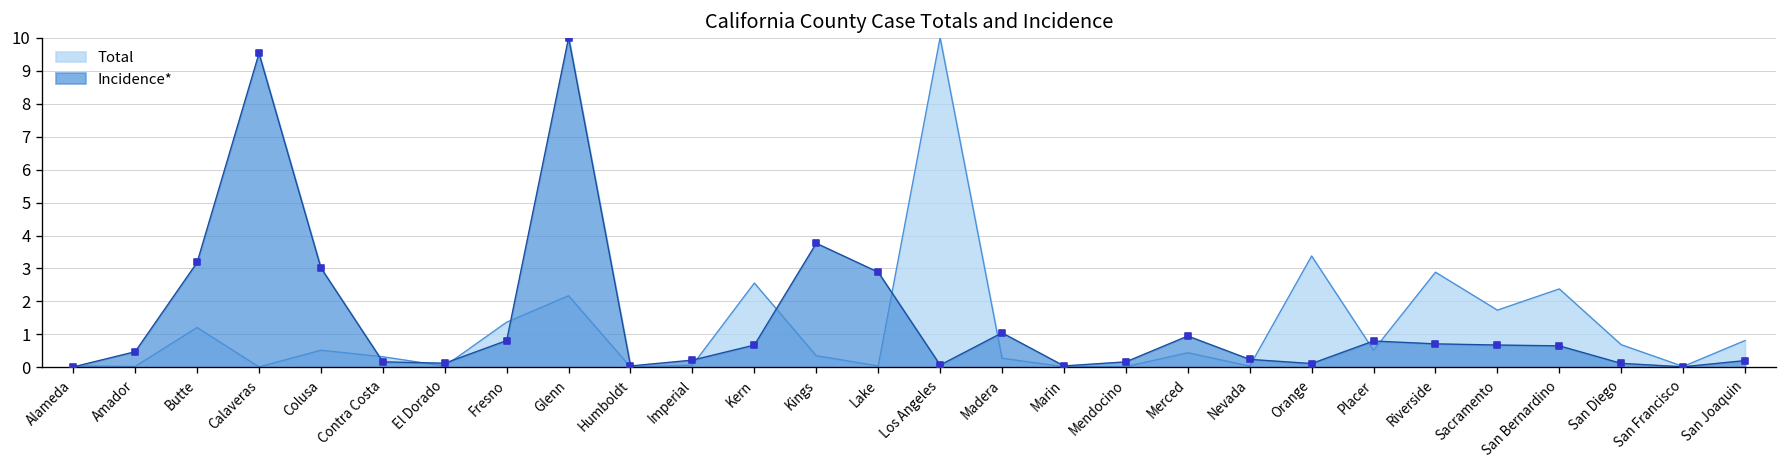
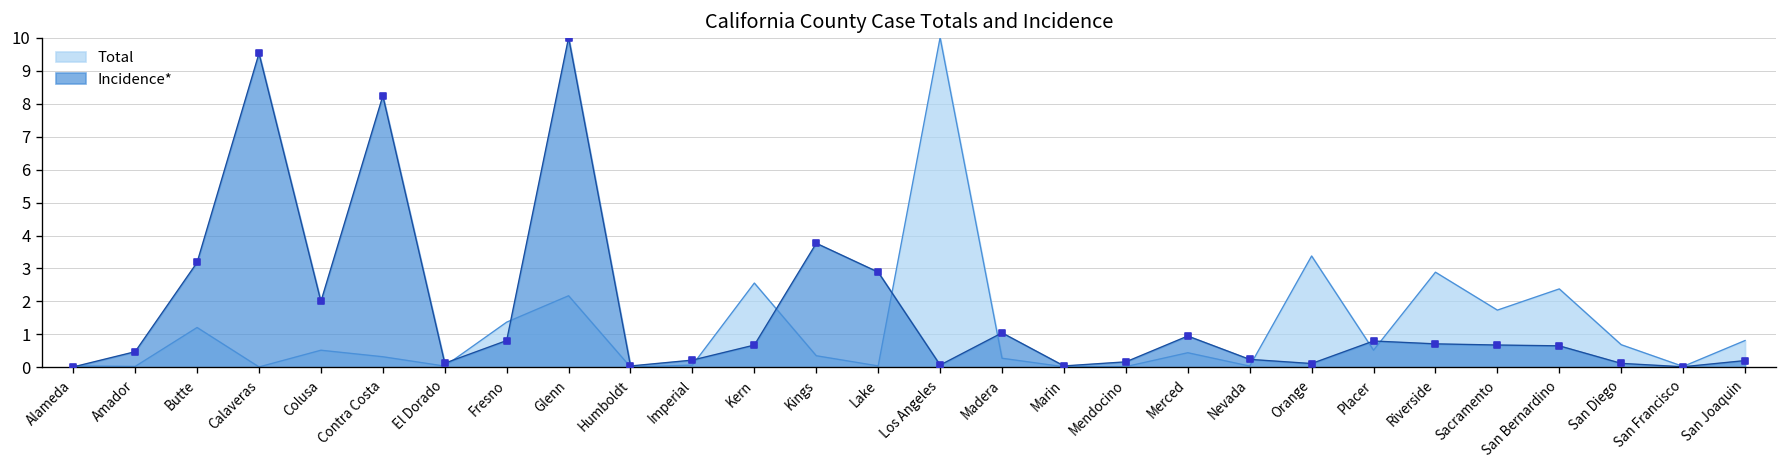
  {
    "Total": {
      "Amador": 0.0,
      "Butte": 1.2,
      "Calaveras": 0.0,
      "Colusa": 0.5,
      "Contra Costa": 0.3,
      "Fresno": 1.4,
      "Glenn": 2.2,
      "Imperial": 0.1,
      "Kern": 2.6,
      "Kings": 0.4,
      "Lake": 0.0,
      "Los Angeles": 10.0,
      "Madera": 0.3,
      "Mendocino": 0.0,
      "Merced": 0.4,
      "Nevada": 0.0,
      "Orange": 3.4,
      "Placer": 0.5,
      "Riverside": 2.9,
      "Sacramento": 1.7,
      "San Bernardino": 2.4,
      "San Diego": 0.7,
      "San Joaquin": 0.8
    },
    "Incidence*": {
      "Amador": 0.5,
      "Butte": 3.2,
      "Calaveras": 9.5,
-     "Colusa": 3.0,
-     "Contra Costa": 0.2,
+     "Colusa": 2.0,
+     "Contra Costa": 8.2,
      "Fresno": 0.8,
      "Glenn": 10.0,
      "Imperial": 0.2,
      "Kern": 0.7,
      "Kings": 3.8,
      "Lake": 2.9,
      "Los Angeles": 0.1,
      "Madera": 1.0,
      "Mendocino": 0.2,
      "Merced": 1.0,
      "Nevada": 0.2,
      "Orange": 0.1,
      "Placer": 0.8,
      "Riverside": 0.7,
      "Sacramento": 0.7,
      "San Bernardino": 0.7,
      "San Diego": 0.1,
      "San Joaquin": 0.2
    }
  }
